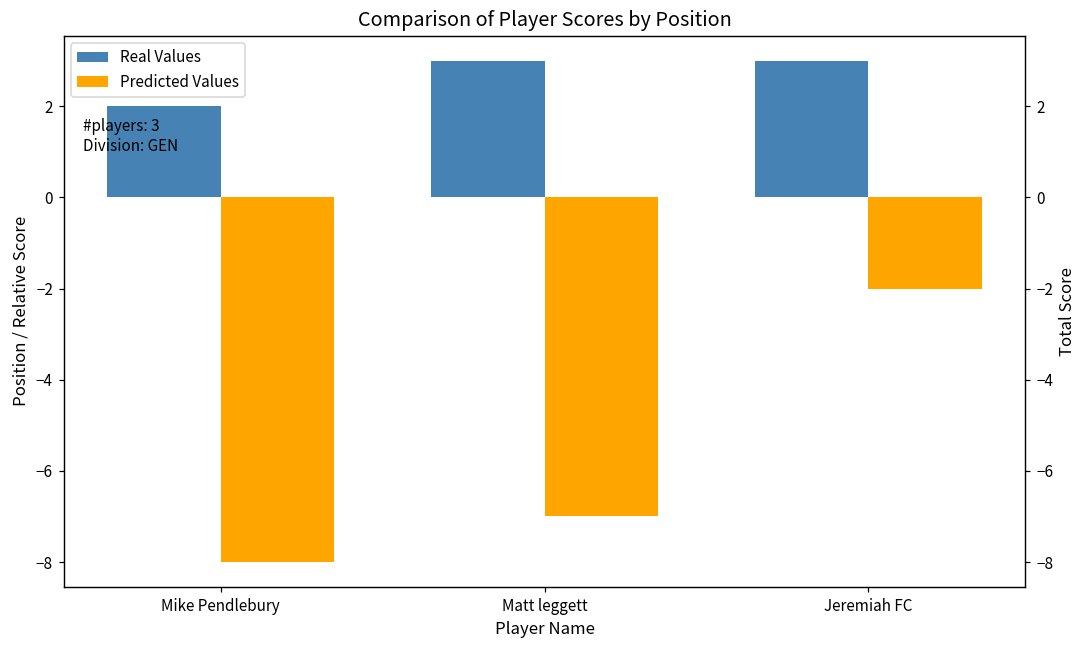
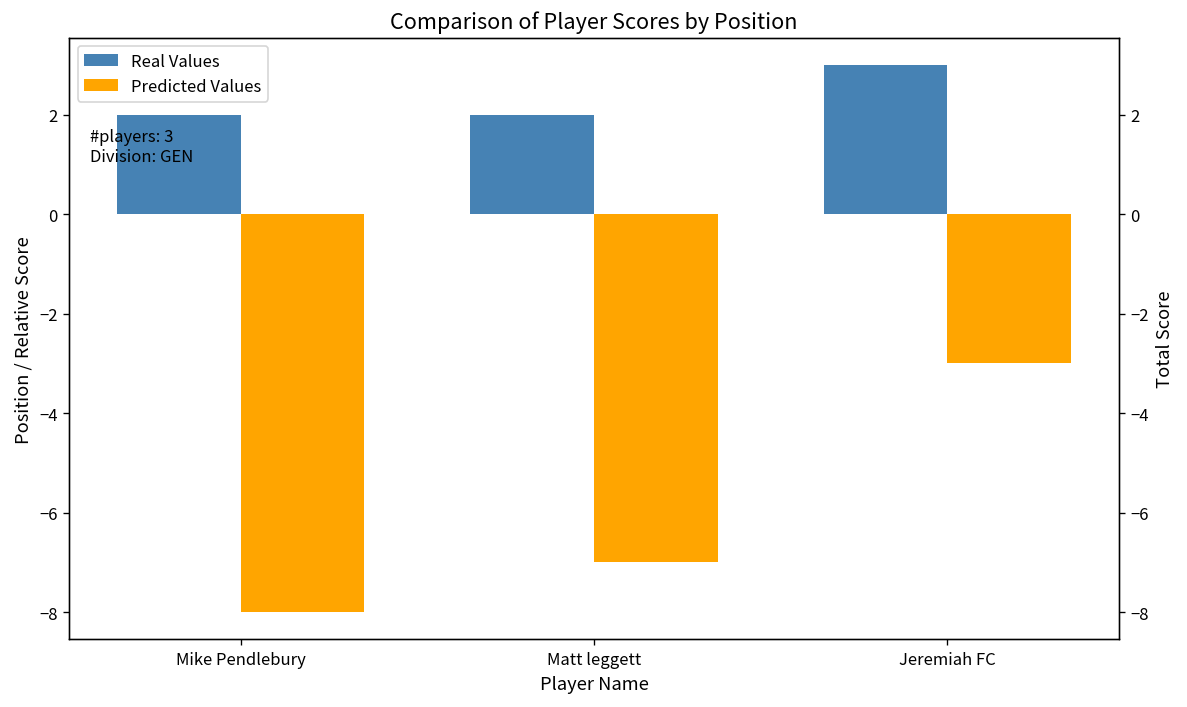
  {
    "Real Values": {
-     "Matt leggett": 3,
+     "Matt leggett": 2,
      "Jeremiah FC": 3
    },
    "Predicted Values": {
      "Mike Pendlebury": -8,
      "Matt leggett": -7,
-     "Jeremiah FC": -2
+     "Jeremiah FC": -3
    }
  }
